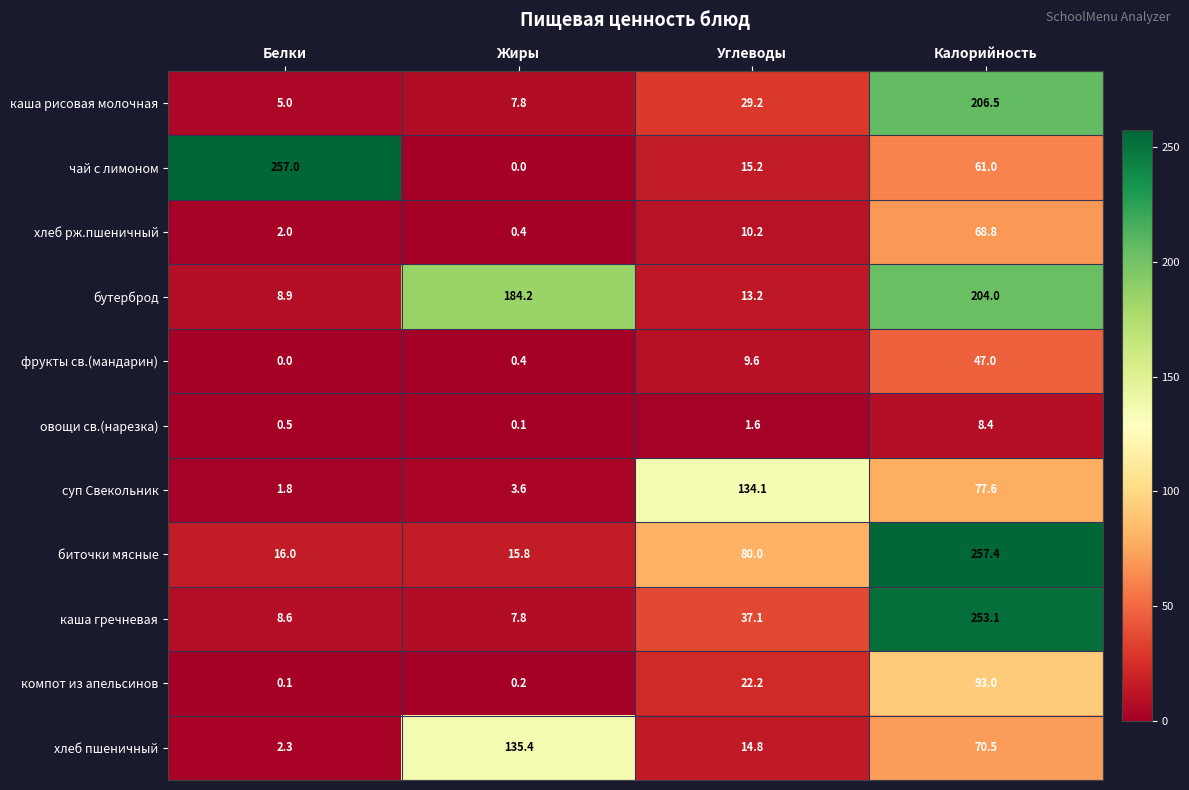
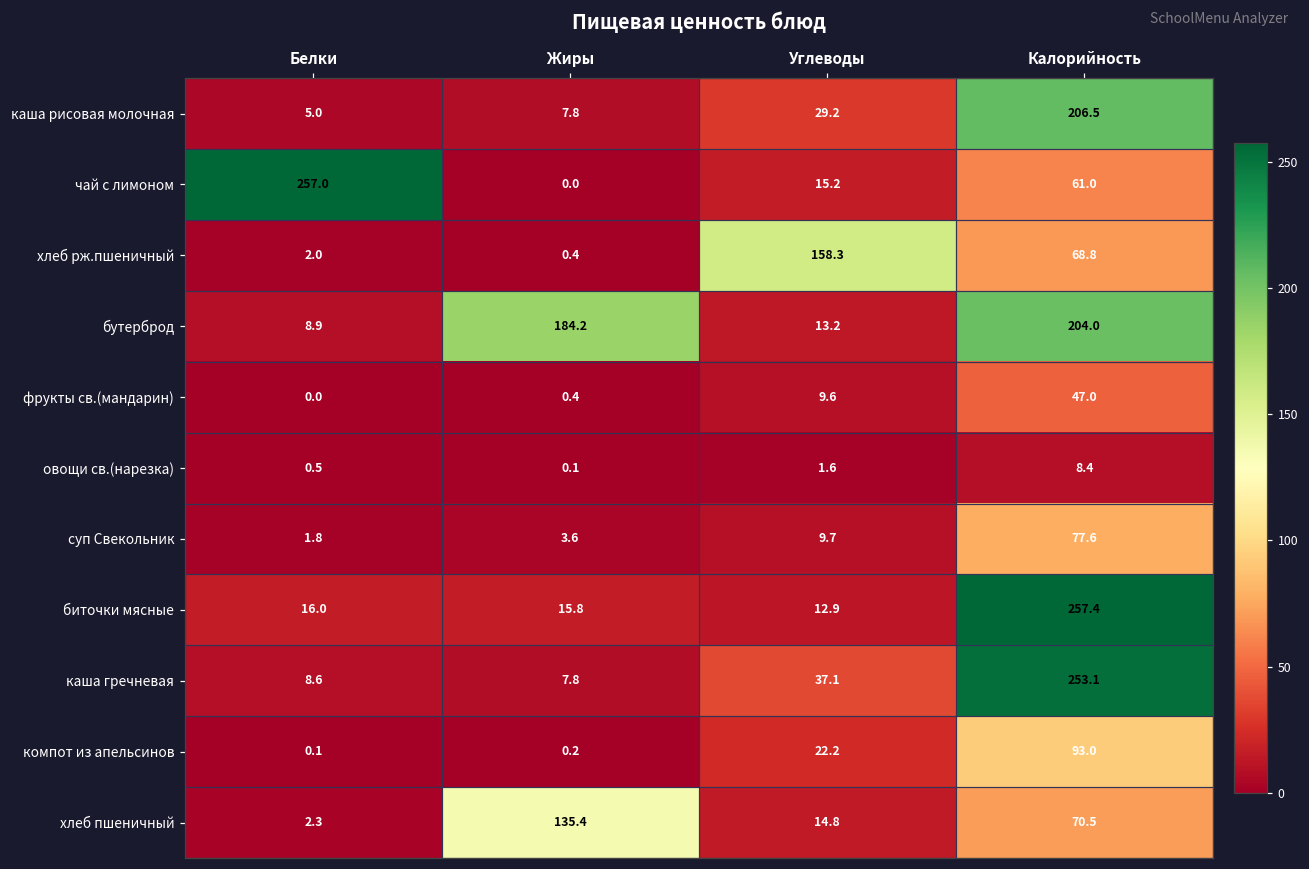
  {
    "каша рисовая молочная": {
      "Белки": 5.0,
      "Жиры": 7.8,
      "Углеводы": 29.2,
      "Калорийность": 206.5
    },
    "чай с лимоном": {
      "Белки": 257.0,
      "Жиры": 0.0,
      "Углеводы": 15.2,
      "Калорийность": 61.0
    },
    "хлеб рж.пшеничный": {
      "Белки": 2.0,
      "Жиры": 0.4,
-     "Углеводы": 10.2,
+     "Углеводы": 158.3,
      "Калорийность": 68.8
    },
    "бутерброд": {
      "Белки": 8.9,
      "Жиры": 184.2,
      "Углеводы": 13.2,
      "Калорийность": 204.0
    },
    "фрукты св.(мандарин)": {
      "Белки": 0.0,
      "Жиры": 0.4,
      "Углеводы": 9.6,
      "Калорийность": 47.0
    },
    "овощи св.(нарезка)": {
      "Белки": 0.5,
      "Жиры": 0.1,
      "Углеводы": 1.6,
      "Калорийность": 8.4
    },
    "суп Свекольник": {
      "Белки": 1.8,
      "Жиры": 3.6,
-     "Углеводы": 134.1,
+     "Углеводы": 9.7,
      "Калорийность": 77.6
    },
    "биточки мясные": {
      "Белки": 16.0,
      "Жиры": 15.8,
-     "Углеводы": 80.0,
+     "Углеводы": 12.9,
      "Калорийность": 257.4
    },
    "каша гречневая": {
      "Белки": 8.6,
      "Жиры": 7.8,
      "Углеводы": 37.1,
      "Калорийность": 253.1
    },
    "компот из апельсинов": {
      "Белки": 0.1,
      "Жиры": 0.2,
      "Углеводы": 22.2,
      "Калорийность": 93.0
    },
    "хлеб пшеничный": {
      "Белки": 2.3,
      "Жиры": 135.4,
      "Углеводы": 14.8,
      "Калорийность": 70.5
    }
  }
